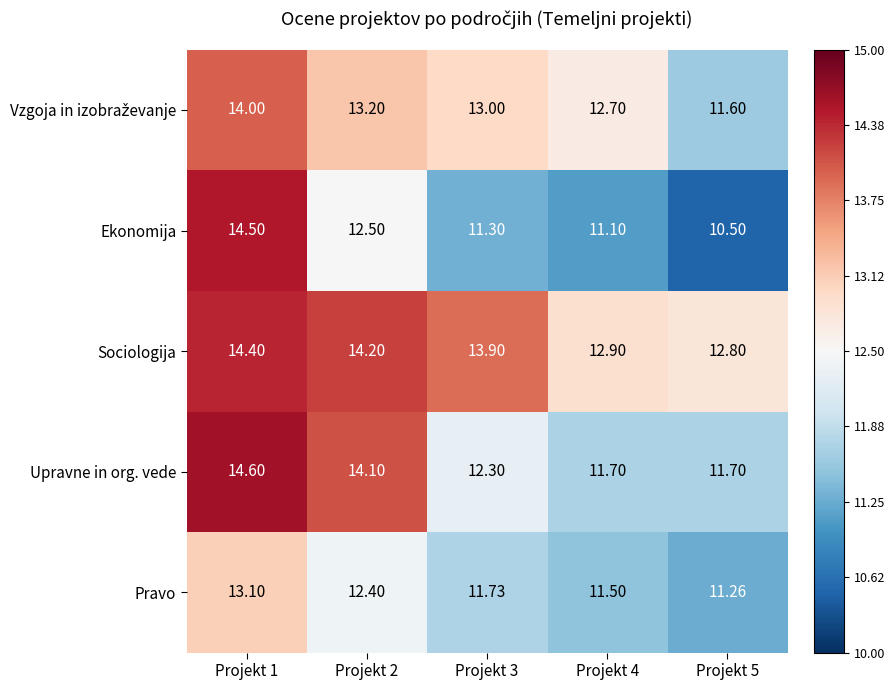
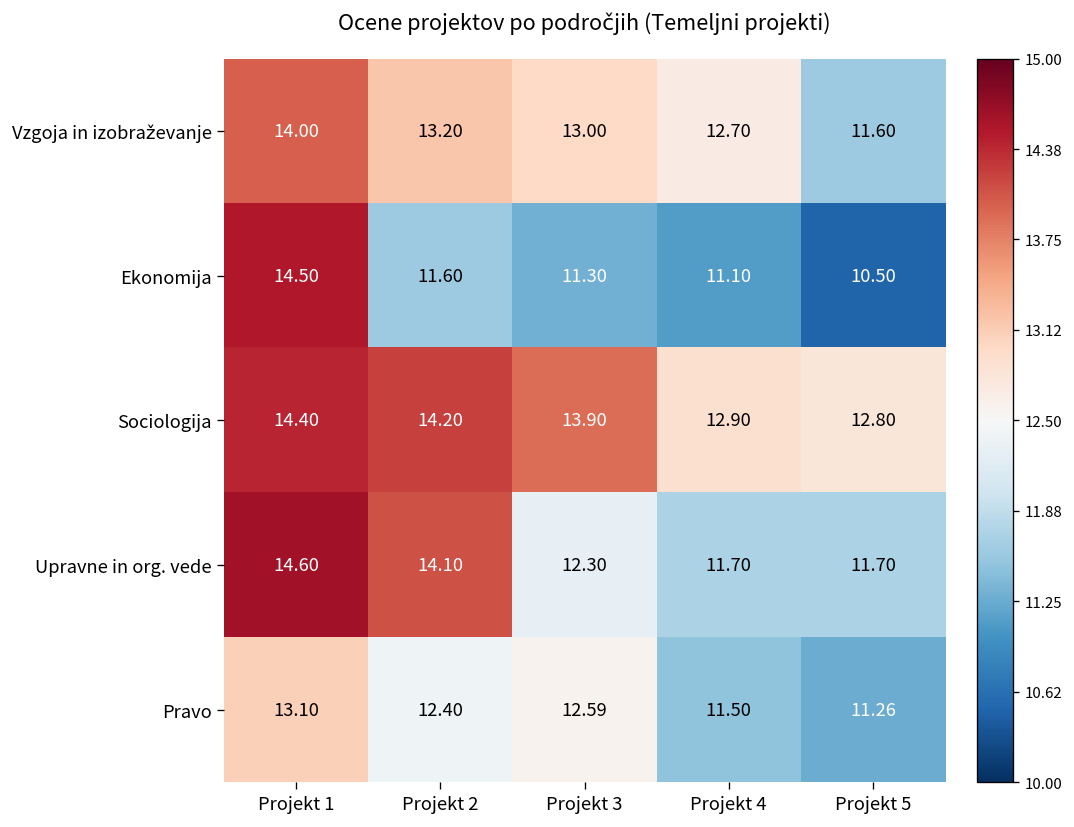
  {
    "Vzgoja in izobraževanje": {
      "Projekt 1": 14.00,
      "Projekt 2": 13.20,
      "Projekt 3": 13.00,
      "Projekt 4": 12.70,
      "Projekt 5": 11.60
    },
    "Ekonomija": {
      "Projekt 1": 14.50,
-     "Projekt 2": 12.50,
+     "Projekt 2": 11.60,
      "Projekt 3": 11.30,
      "Projekt 4": 11.10,
      "Projekt 5": 10.50
    },
    "Sociologija": {
      "Projekt 1": 14.40,
      "Projekt 2": 14.20,
      "Projekt 3": 13.90,
      "Projekt 4": 12.90,
      "Projekt 5": 12.80
    },
    "Upravne in org. vede": {
      "Projekt 1": 14.60,
      "Projekt 2": 14.10,
      "Projekt 3": 12.30,
      "Projekt 4": 11.70,
      "Projekt 5": 11.70
    },
    "Pravo": {
      "Projekt 1": 13.10,
      "Projekt 2": 12.40,
-     "Projekt 3": 11.73,
+     "Projekt 3": 12.59,
      "Projekt 4": 11.50,
      "Projekt 5": 11.26
    }
  }
